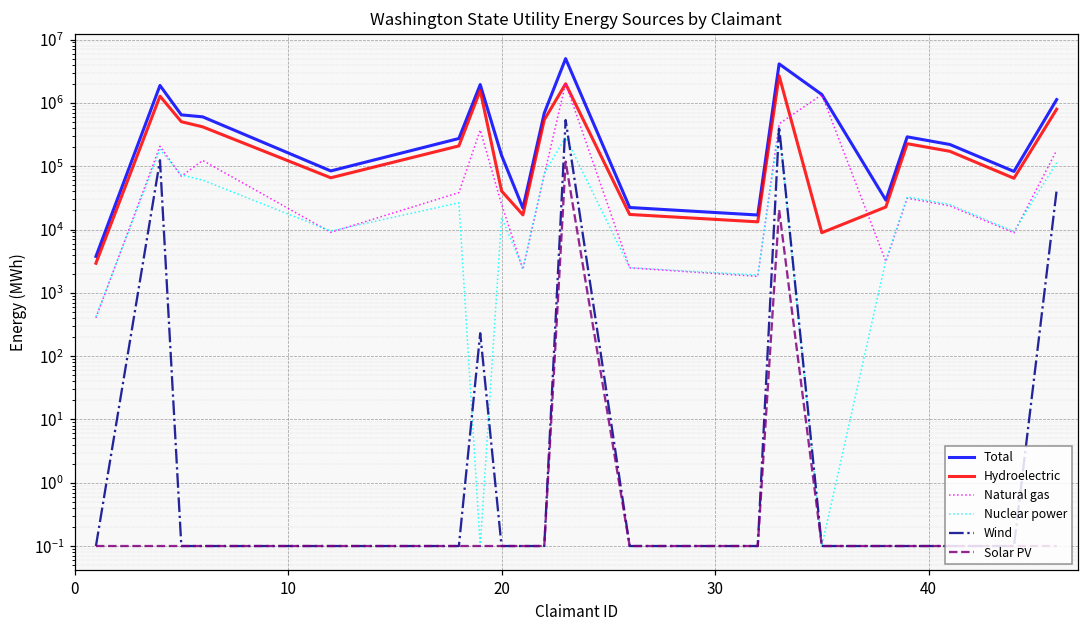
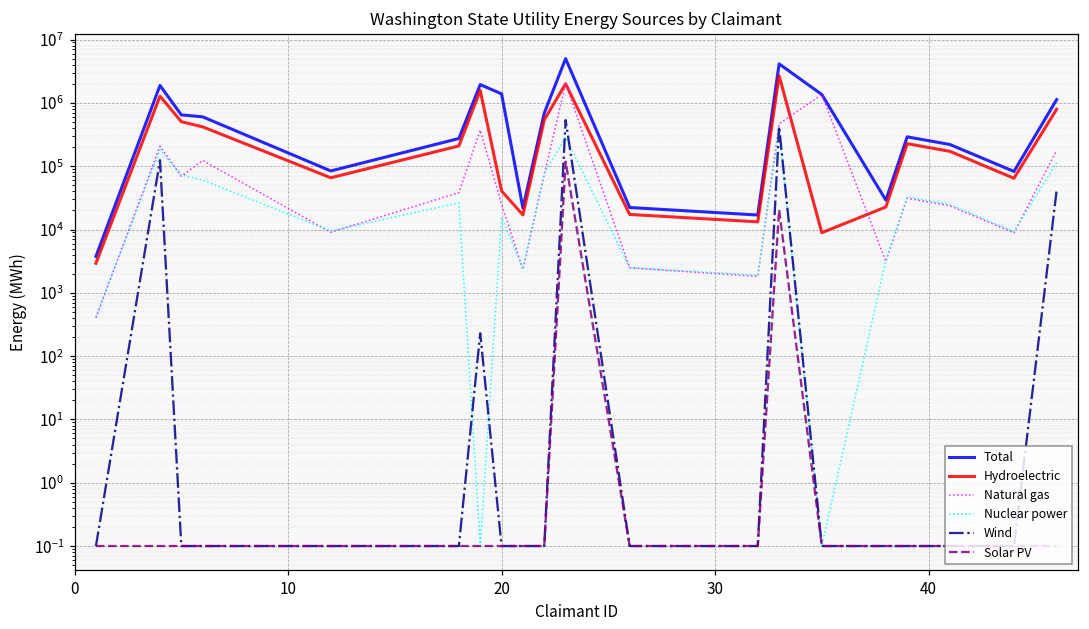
  {
    "Total": {
-     "20": 150000
+     "20": 1400000
    },
    "Hydroelectric": {
      "20": 40000
    },
    "Natural gas": {
      "20": 30000
    },
    "Nuclear power": {
      "20": 16000
    }
  }
